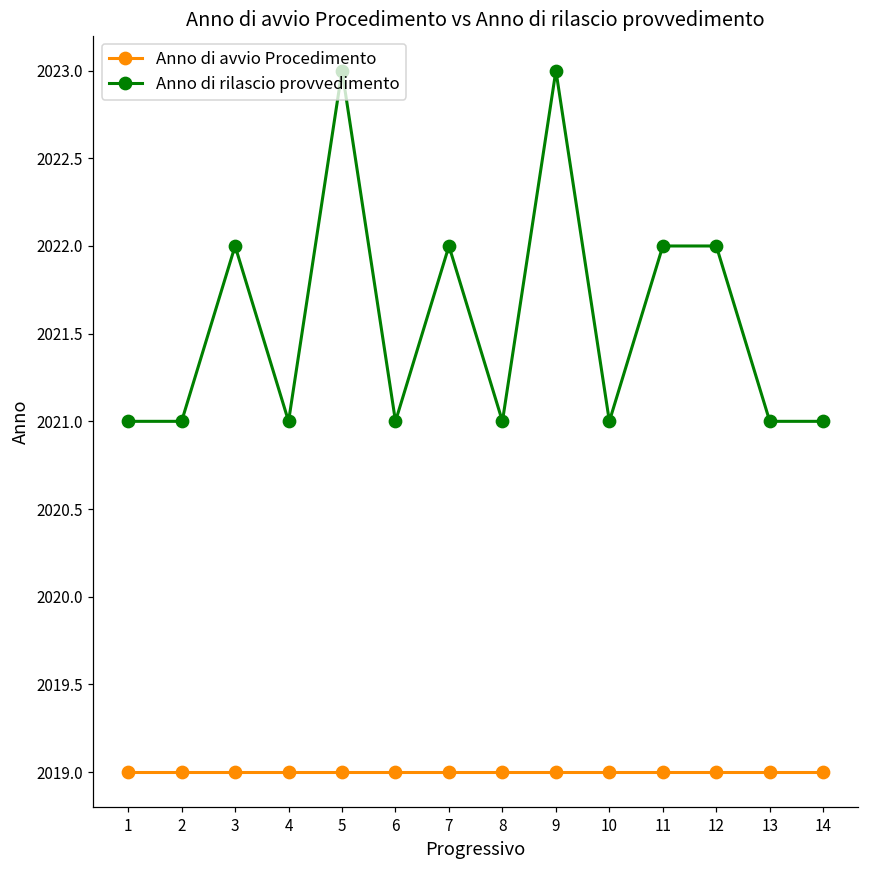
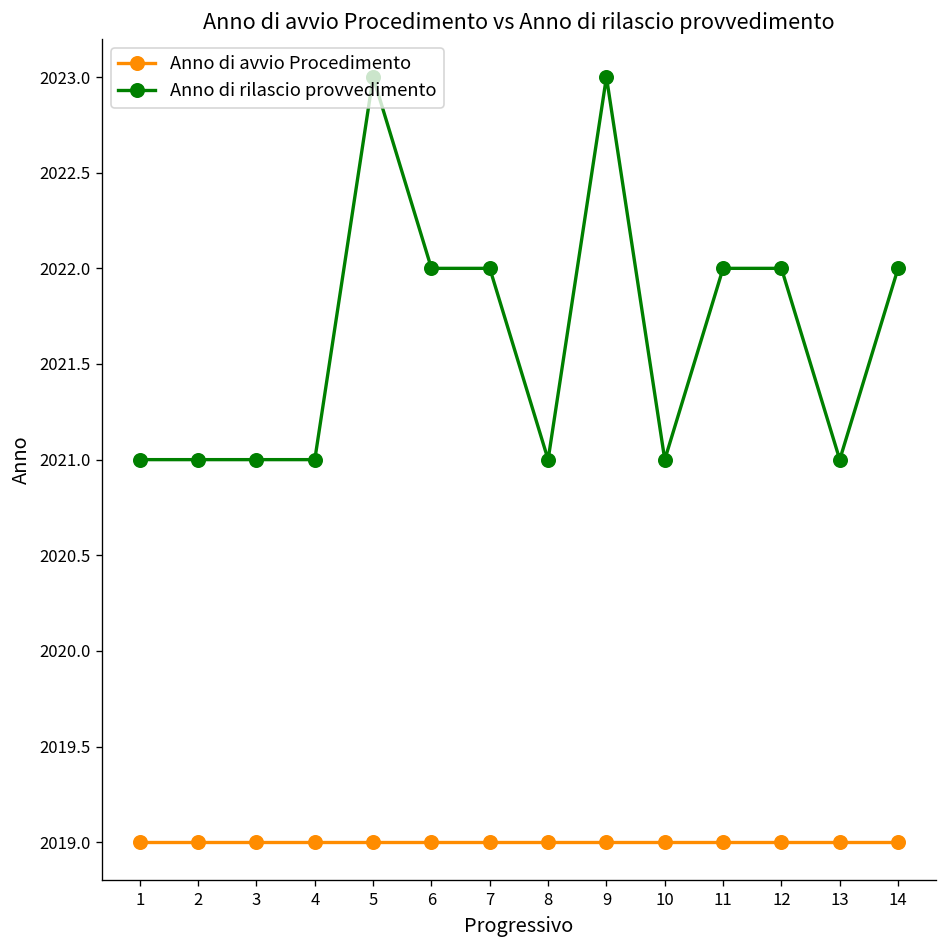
  {
    "Anno di avvio Procedimento": {
      "1": 2019,
      "2": 2019,
      "3": 2019,
      "4": 2019,
      "5": 2019,
      "6": 2019,
      "7": 2019,
      "8": 2019,
      "9": 2019,
      "10": 2019,
      "11": 2019,
      "12": 2019,
      "13": 2019,
      "14": 2019
    },
    "Anno di rilascio provvedimento": {
      "1": 2021,
      "2": 2021,
-     "3": 2022,
+     "3": 2021,
      "4": 2021,
-     "6": 2021,
+     "6": 2022,
      "7": 2022,
      "8": 2021,
      "9": 2023,
      "10": 2021,
      "11": 2022,
      "12": 2022,
      "13": 2021,
-     "14": 2021
+     "14": 2022
    }
  }
